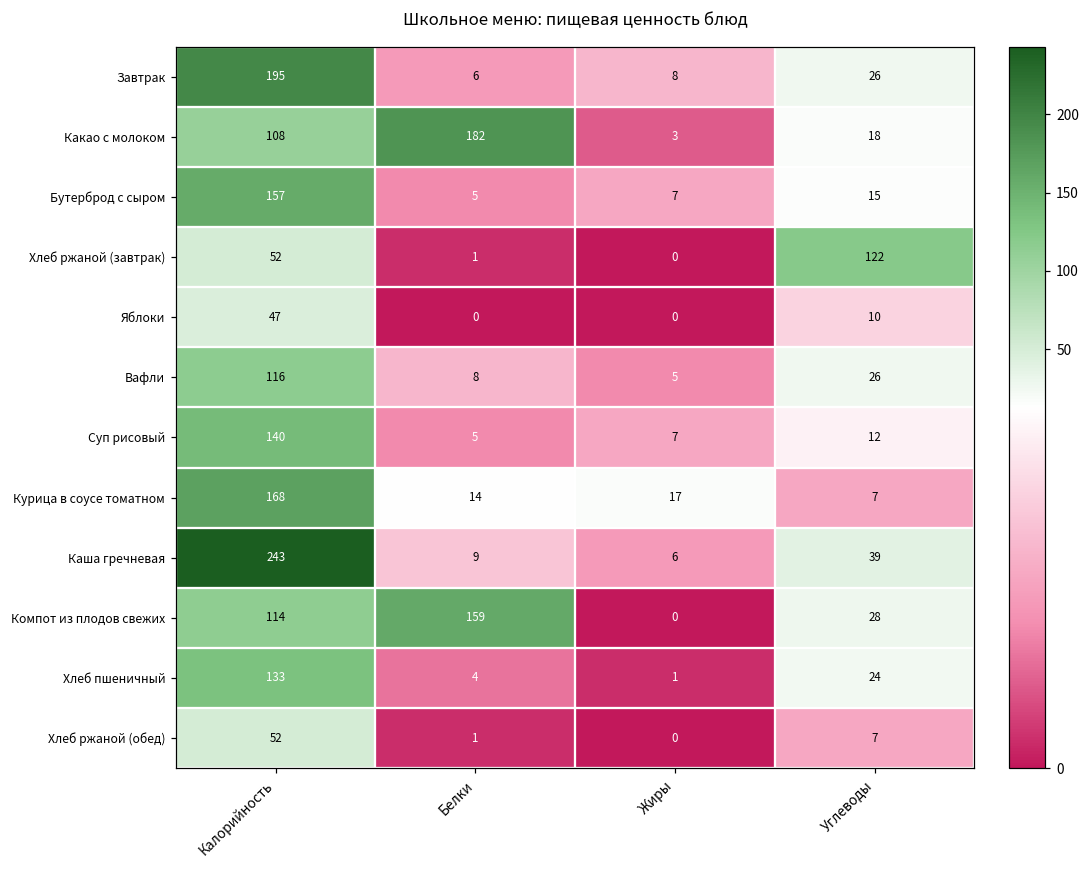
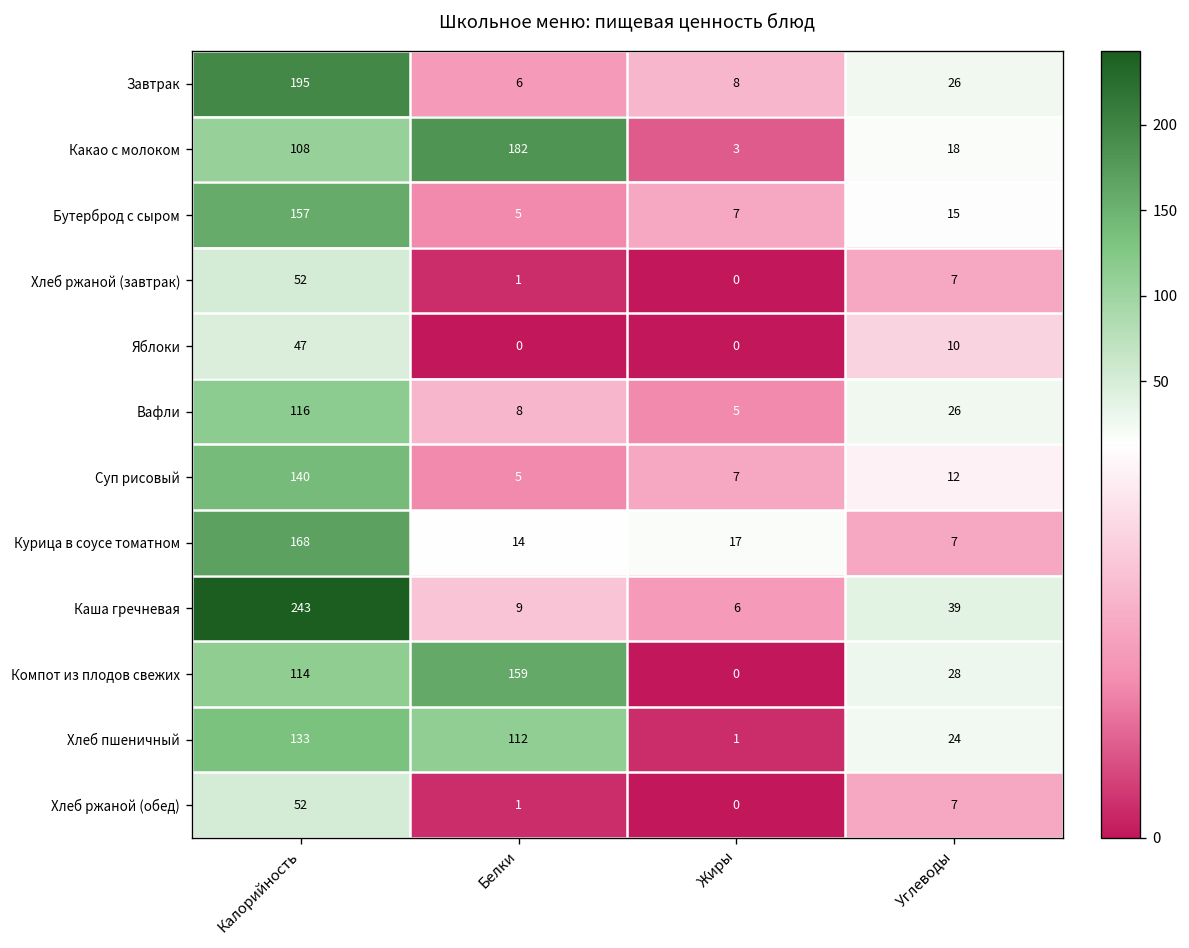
  {
    "Завтрак": {
      "Калорийность": 195,
      "Белки": 6,
      "Жиры": 8,
      "Углеводы": 26
    },
    "Какао с молоком": {
      "Калорийность": 108,
      "Белки": 182,
      "Жиры": 3,
      "Углеводы": 18
    },
    "Бутерброд с сыром": {
      "Калорийность": 157,
      "Белки": 5,
      "Жиры": 7,
      "Углеводы": 15
    },
    "Хлеб ржаной (завтрак)": {
      "Калорийность": 52,
      "Белки": 1,
      "Жиры": 0,
-     "Углеводы": 122
+     "Углеводы": 7
    },
    "Яблоки": {
      "Калорийность": 47,
      "Белки": 0,
      "Жиры": 0,
      "Углеводы": 10
    },
    "Вафли": {
      "Калорийность": 116,
      "Белки": 8,
      "Жиры": 5,
      "Углеводы": 26
    },
    "Суп рисовый": {
      "Калорийность": 140,
      "Белки": 5,
      "Жиры": 7,
      "Углеводы": 12
    },
    "Курица в соусе томатном": {
      "Калорийность": 168,
      "Белки": 14,
      "Жиры": 17,
      "Углеводы": 7
    },
    "Каша гречневая": {
      "Калорийность": 243,
      "Белки": 9,
      "Жиры": 6,
      "Углеводы": 39
    },
    "Компот из плодов свежих": {
      "Калорийность": 114,
      "Белки": 159,
      "Жиры": 0,
      "Углеводы": 28
    },
    "Хлеб пшеничный": {
      "Калорийность": 133,
-     "Белки": 4,
+     "Белки": 112,
      "Жиры": 1,
      "Углеводы": 24
    },
    "Хлеб ржаной (обед)": {
      "Калорийность": 52,
      "Белки": 1,
      "Жиры": 0,
      "Углеводы": 7
    }
  }
